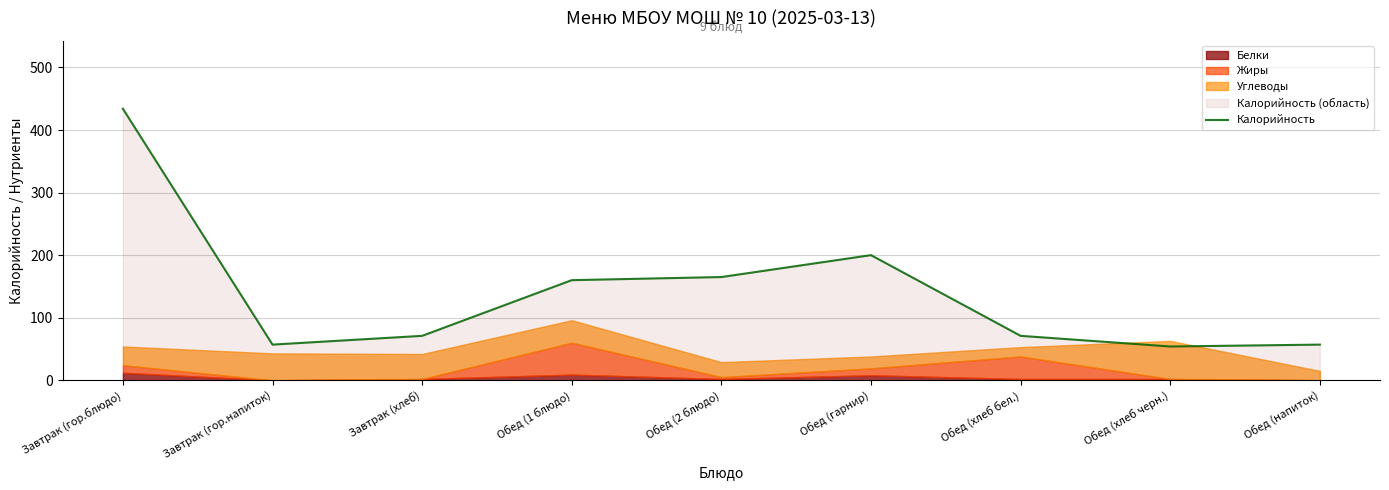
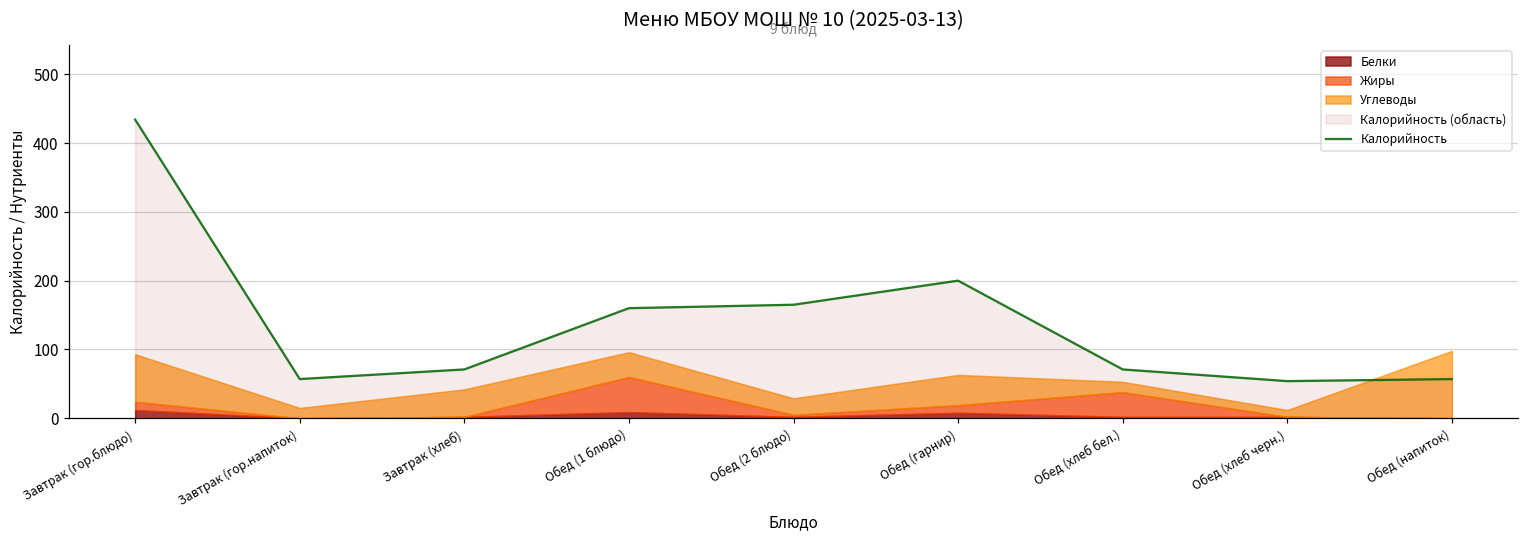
  {
    "Жиры": {
      "Завтрак (гор.блюдо)": 10,
      "Обед (1 блюдо)": 50,
      "Обед (гарнир)": 10,
      "Обед (хлеб бел.)": 40
    },
    "Углеводы": {
-     "Завтрак (гор.блюдо)": 30,
-     "Завтрак (гор.напиток)": 40,
+     "Завтрак (гор.блюдо)": 70,
+     "Завтрак (гор.напиток)": 20,
      "Завтрак (хлеб)": 40,
      "Обед (1 блюдо)": 40,
      "Обед (2 блюдо)": 20,
-     "Обед (гарнир)": 20,
+     "Обед (гарнир)": 40,
      "Обед (хлеб бел.)": 20,
-     "Обед (хлеб черн.)": 60,
-     "Обед (напиток)": 20
+     "Обед (хлеб черн.)": 10,
+     "Обед (напиток)": 100
    }
  }
